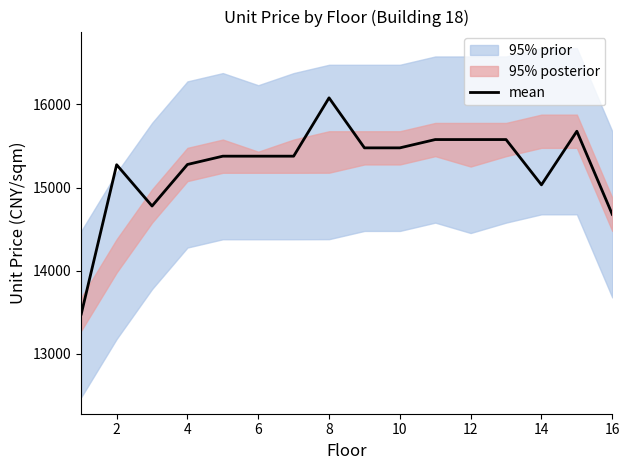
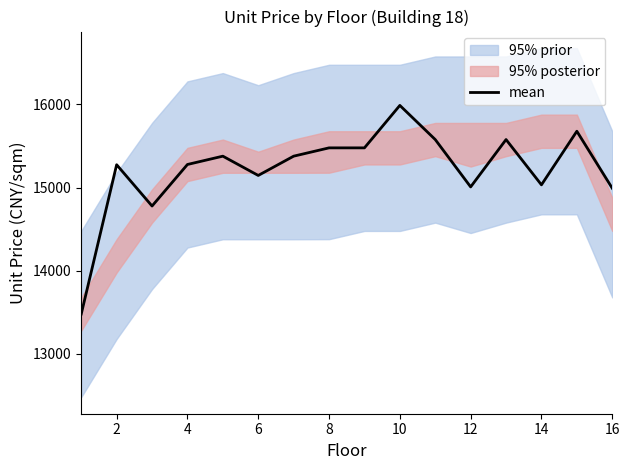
  {
    "mean": {
      "2": 15300,
      "4": 15300,
-     "6": 15400,
-     "8": 16100,
-     "10": 15500,
-     "12": 15600,
+     "6": 15100,
+     "8": 15500,
+     "10": 16000,
+     "12": 15000,
      "14": 15000,
-     "16": 14700
+     "16": 15000
    }
  }
